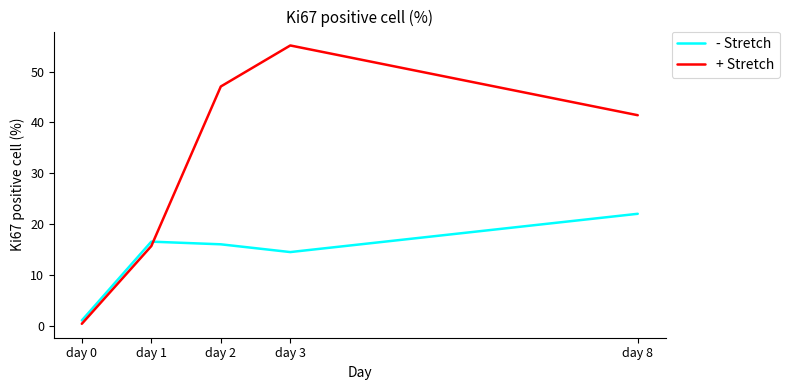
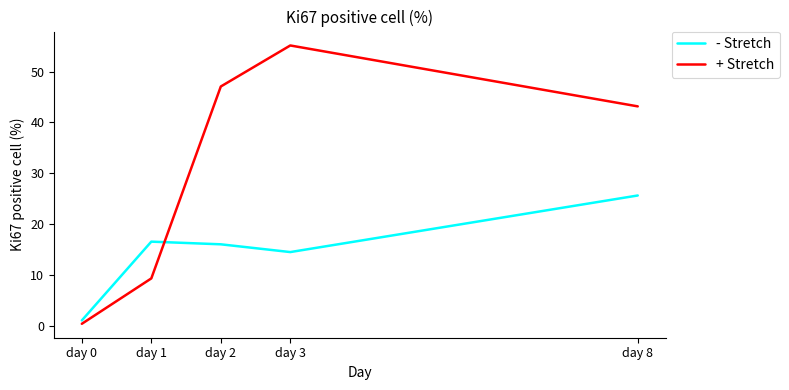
  {
    "- Stretch": {
      "day 0": 1,
      "day 1": 17,
      "day 2": 16,
      "day 3": 14,
-     "day 8": 22
+     "day 8": 26
    },
    "+ Stretch": {
      "day 0": 0,
-     "day 1": 16,
+     "day 1": 9,
      "day 2": 47,
      "day 3": 55,
-     "day 8": 41
+     "day 8": 43
    }
  }
